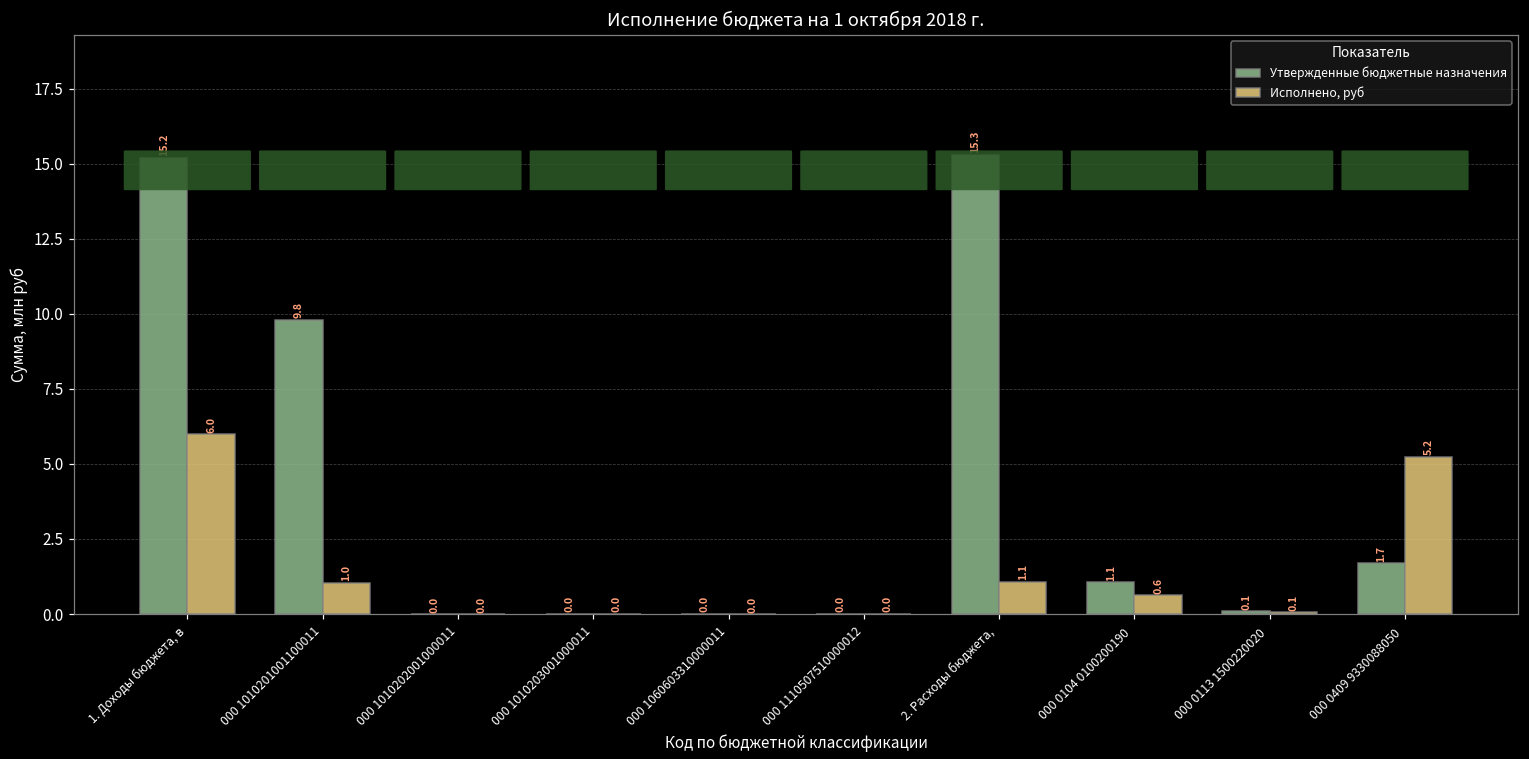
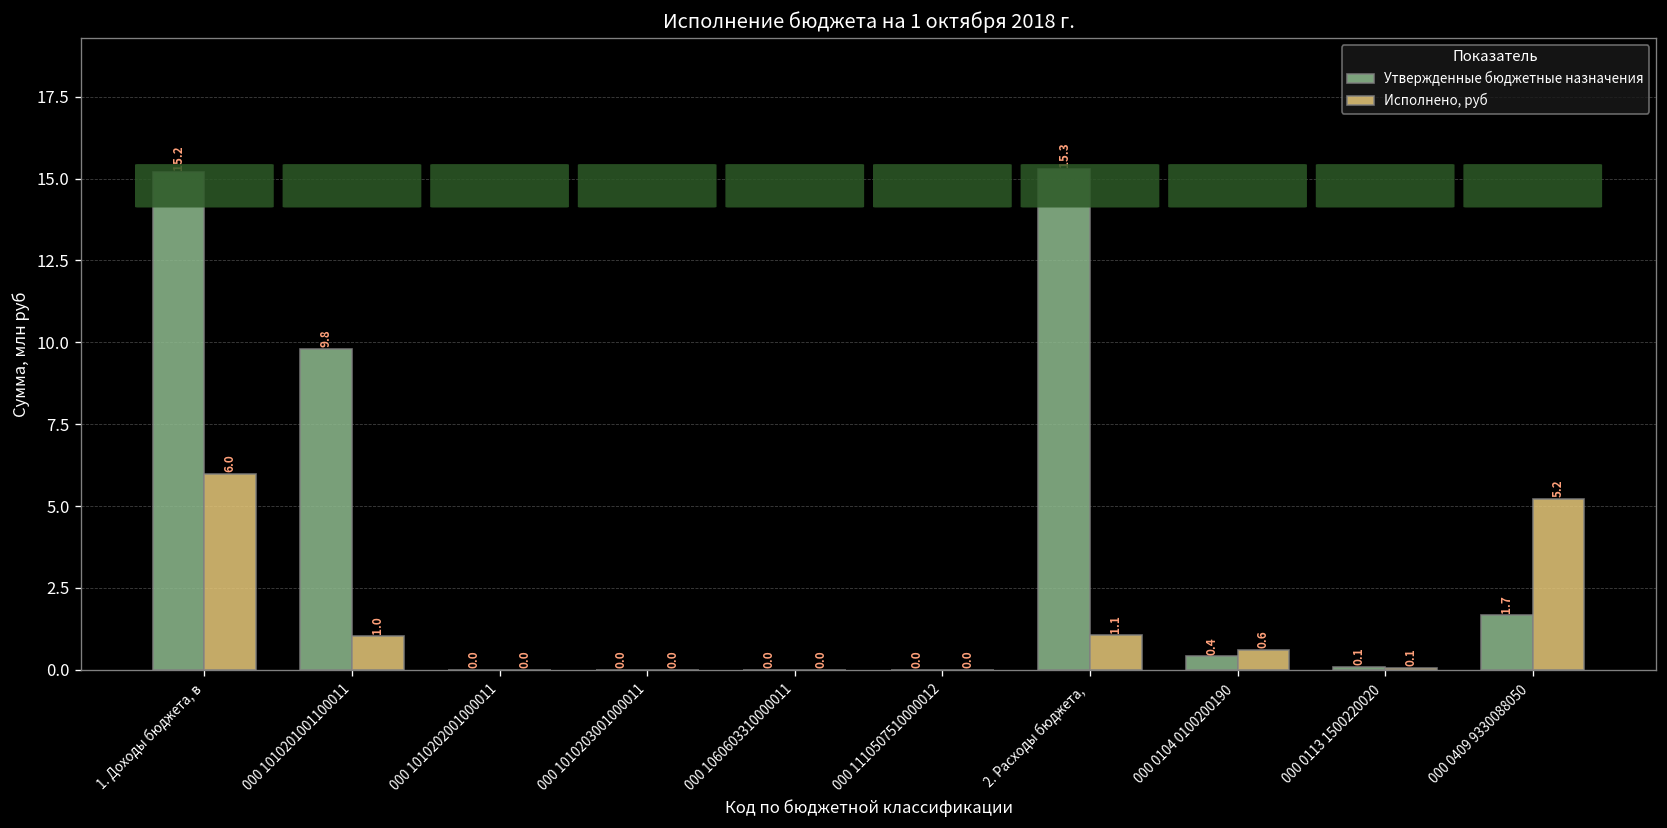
  {
    "Утвержденные бюджетные назначения": {
      "000 1010201001100011": 9.8,
      "000 1010202001000011": 0.0,
      "000 1010203001000011": 0.0,
      "000 1060603310000011": 0.0,
      "000 1110507510000012": 0.0,
-     "000 0104 0100200190": 1.1,
+     "000 0104 0100200190": 0.4,
      "000 0113 1500220020": 0.1,
      "000 0409 9330088050": 1.7
    },
    "Исполнено, руб": {
      "1. Доходы бюджета, в": 6.0,
      "000 1010201001100011": 1.0,
      "000 1010202001000011": 0.0,
      "000 1010203001000011": 0.0,
      "000 1060603310000011": 0.0,
      "000 1110507510000012": 0.0,
      "2. Расходы бюджета,": 1.1,
      "000 0104 0100200190": 0.6,
      "000 0113 1500220020": 0.1,
      "000 0409 9330088050": 5.2
    }
  }
